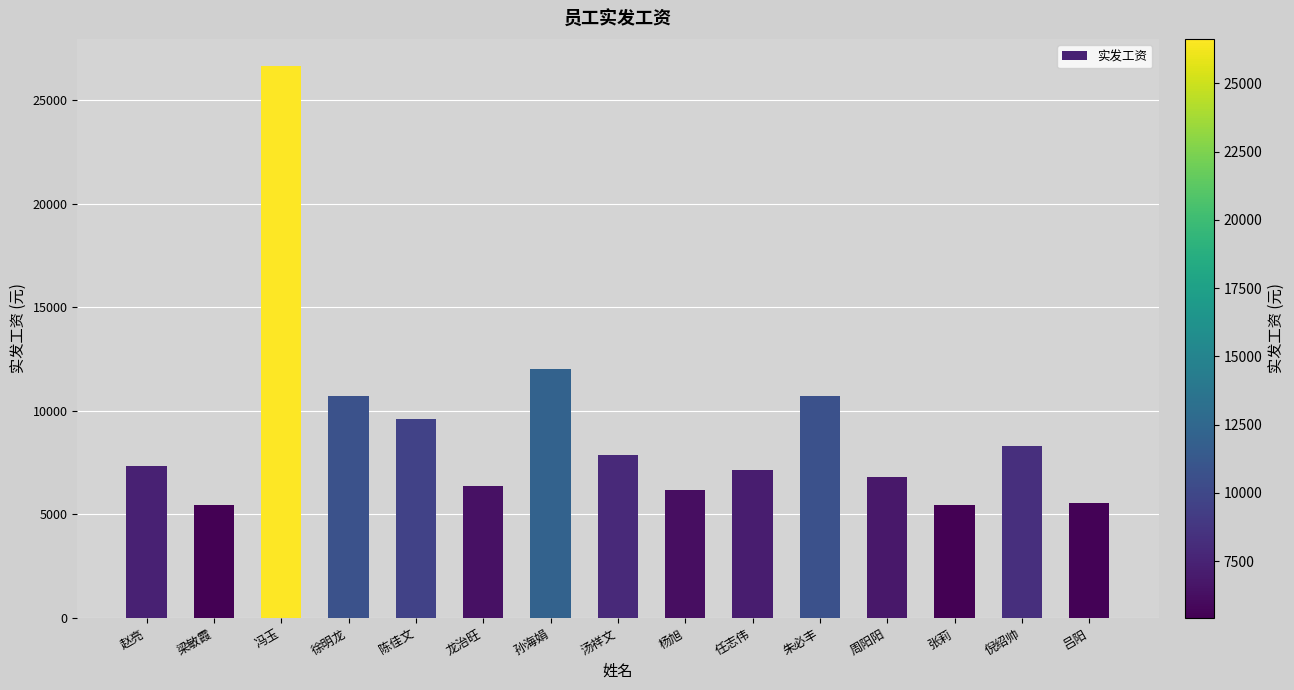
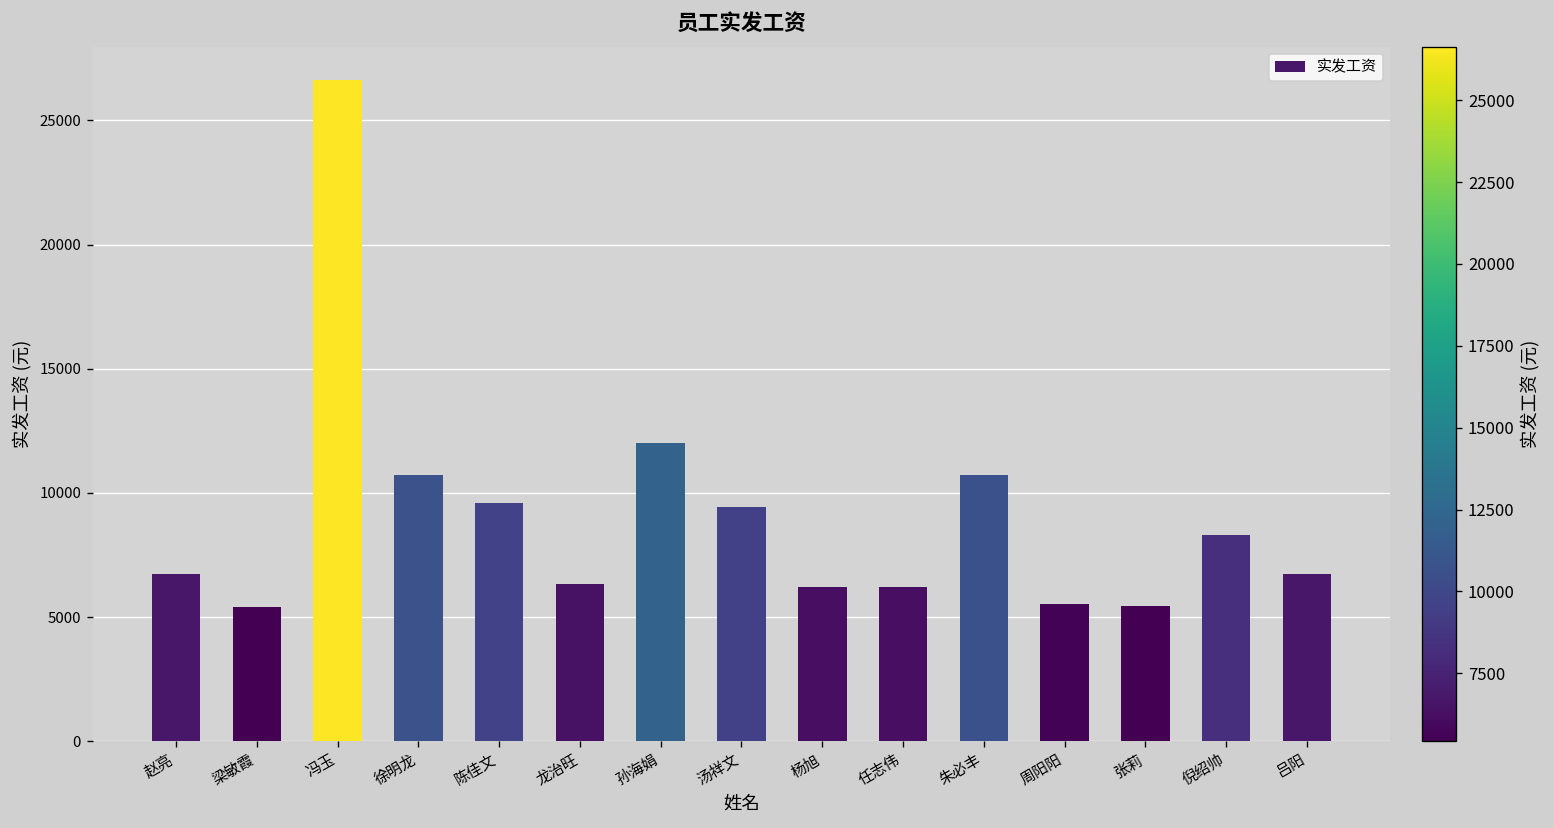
  {
-   "赵亮": 7300,
+   "赵亮": 6700,
    "梁敏霞": 5400,
    "冯玉": 26600,
    "徐明龙": 10700,
    "陈佳文": 9600,
    "龙治旺": 6300,
    "孙海娟": 12000,
-   "汤祥文": 7900,
+   "汤祥文": 9400,
    "杨旭": 6200,
-   "任志伟": 7100,
+   "任志伟": 6200,
    "朱必丰": 10700,
-   "周阳阳": 6800,
+   "周阳阳": 5500,
    "张莉": 5500,
    "倪绍帅": 8300,
-   "吕阳": 5500
+   "吕阳": 6700
  }
